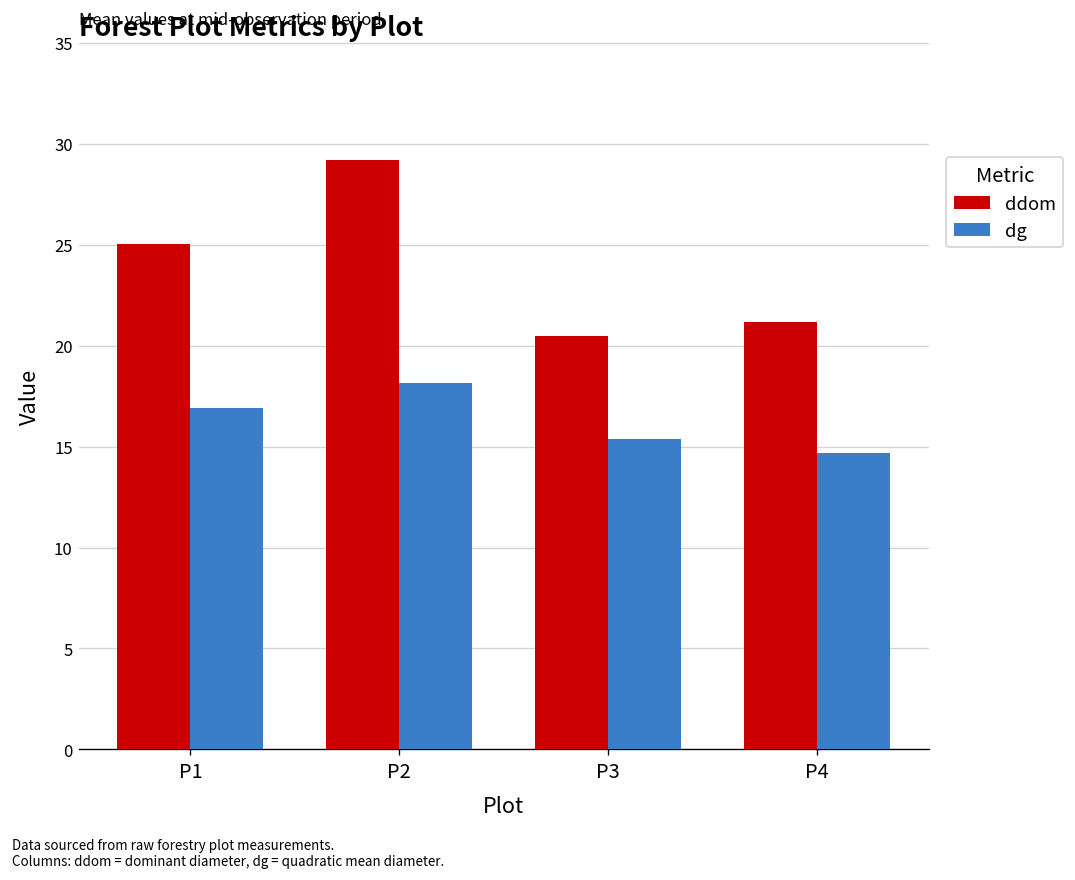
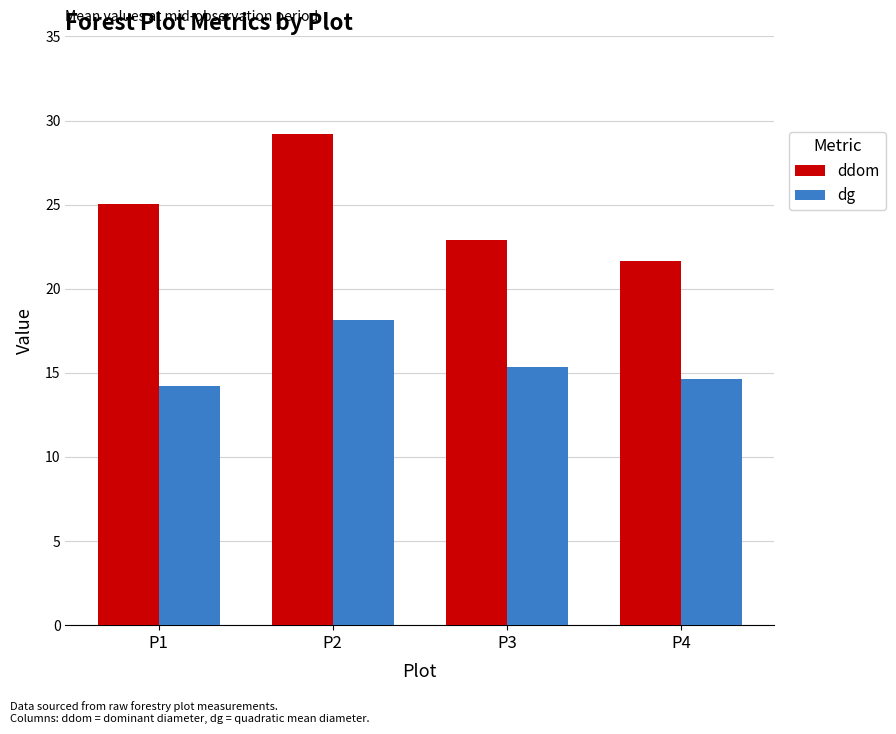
  {
    "ddom": {
      "P1": 25.0,
      "P2": 29.2,
-     "P3": 20.5,
-     "P4": 21.2
+     "P3": 22.9,
+     "P4": 21.7
    },
    "dg": {
-     "P1": 16.9,
+     "P1": 14.2,
      "P2": 18.2,
      "P3": 15.4,
      "P4": 14.7
    }
  }
